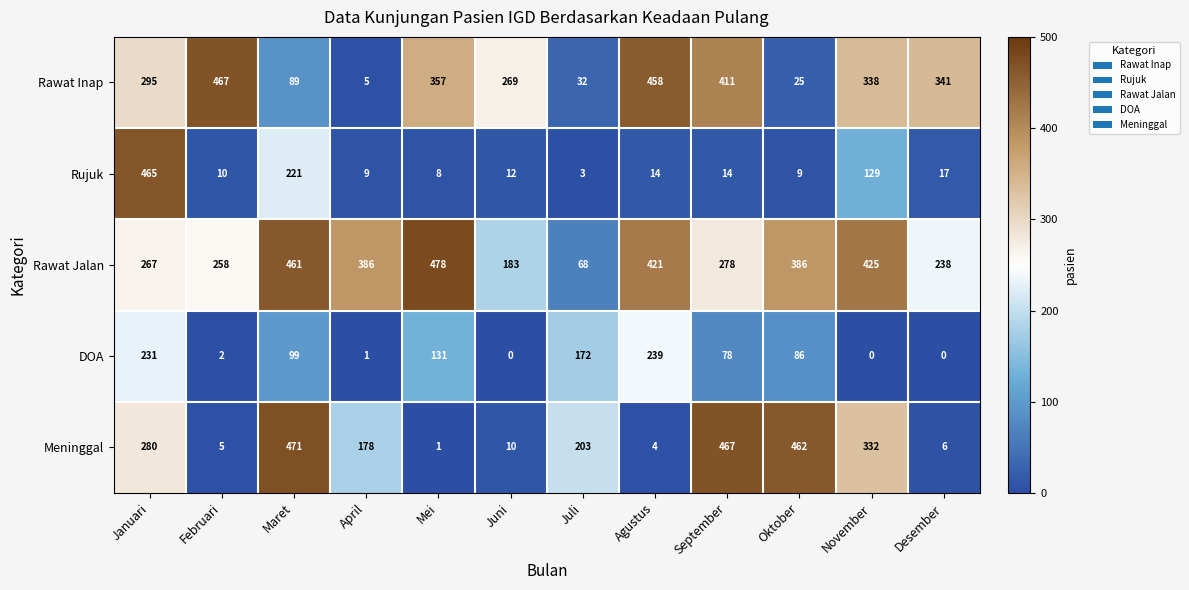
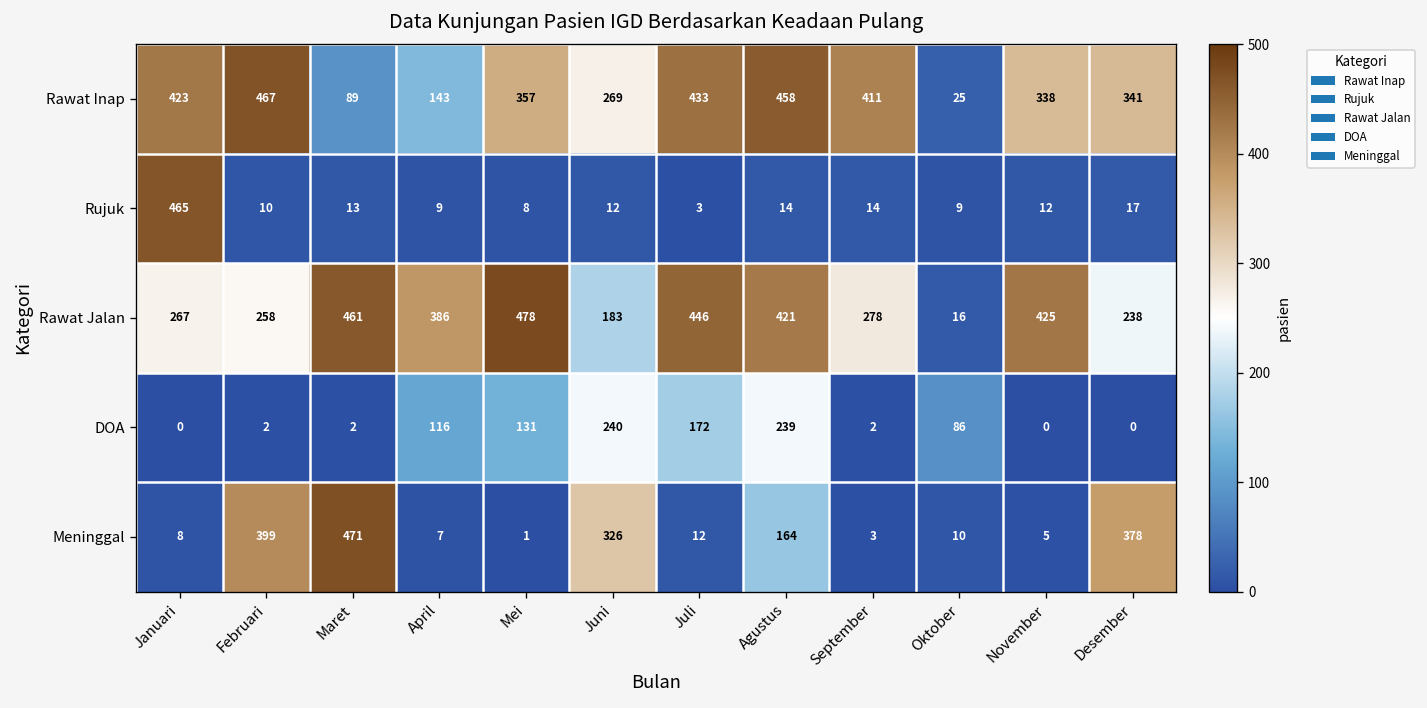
  {
    "Rawat Inap": {
-     "Januari": 295,
+     "Januari": 423,
      "Februari": 467,
      "Maret": 89,
-     "April": 5,
+     "April": 143,
      "Mei": 357,
      "Juni": 269,
-     "Juli": 32,
+     "Juli": 433,
      "Agustus": 458,
      "September": 411,
      "Oktober": 25,
      "November": 338,
      "Desember": 341
    },
    "Rujuk": {
      "Januari": 465,
      "Februari": 10,
-     "Maret": 221,
+     "Maret": 13,
      "April": 9,
      "Mei": 8,
      "Juni": 12,
      "Juli": 3,
      "Agustus": 14,
      "September": 14,
      "Oktober": 9,
-     "November": 129,
+     "November": 12,
      "Desember": 17
    },
    "Rawat Jalan": {
      "Januari": 267,
      "Februari": 258,
      "Maret": 461,
      "April": 386,
      "Mei": 478,
      "Juni": 183,
-     "Juli": 68,
+     "Juli": 446,
      "Agustus": 421,
      "September": 278,
-     "Oktober": 386,
+     "Oktober": 16,
      "November": 425,
      "Desember": 238
    },
    "DOA": {
-     "Januari": 231,
+     "Januari": 0,
      "Februari": 2,
-     "Maret": 99,
-     "April": 1,
+     "Maret": 2,
+     "April": 116,
      "Mei": 131,
-     "Juni": 0,
+     "Juni": 240,
      "Juli": 172,
      "Agustus": 239,
-     "September": 78,
+     "September": 2,
      "Oktober": 86,
      "November": 0,
      "Desember": 0
    },
    "Meninggal": {
-     "Januari": 280,
-     "Februari": 5,
+     "Januari": 8,
+     "Februari": 399,
      "Maret": 471,
-     "April": 178,
+     "April": 7,
      "Mei": 1,
-     "Juni": 10,
-     "Juli": 203,
-     "Agustus": 4,
-     "September": 467,
-     "Oktober": 462,
-     "November": 332,
-     "Desember": 6
+     "Juni": 326,
+     "Juli": 12,
+     "Agustus": 164,
+     "September": 3,
+     "Oktober": 10,
+     "November": 5,
+     "Desember": 378
    }
  }
